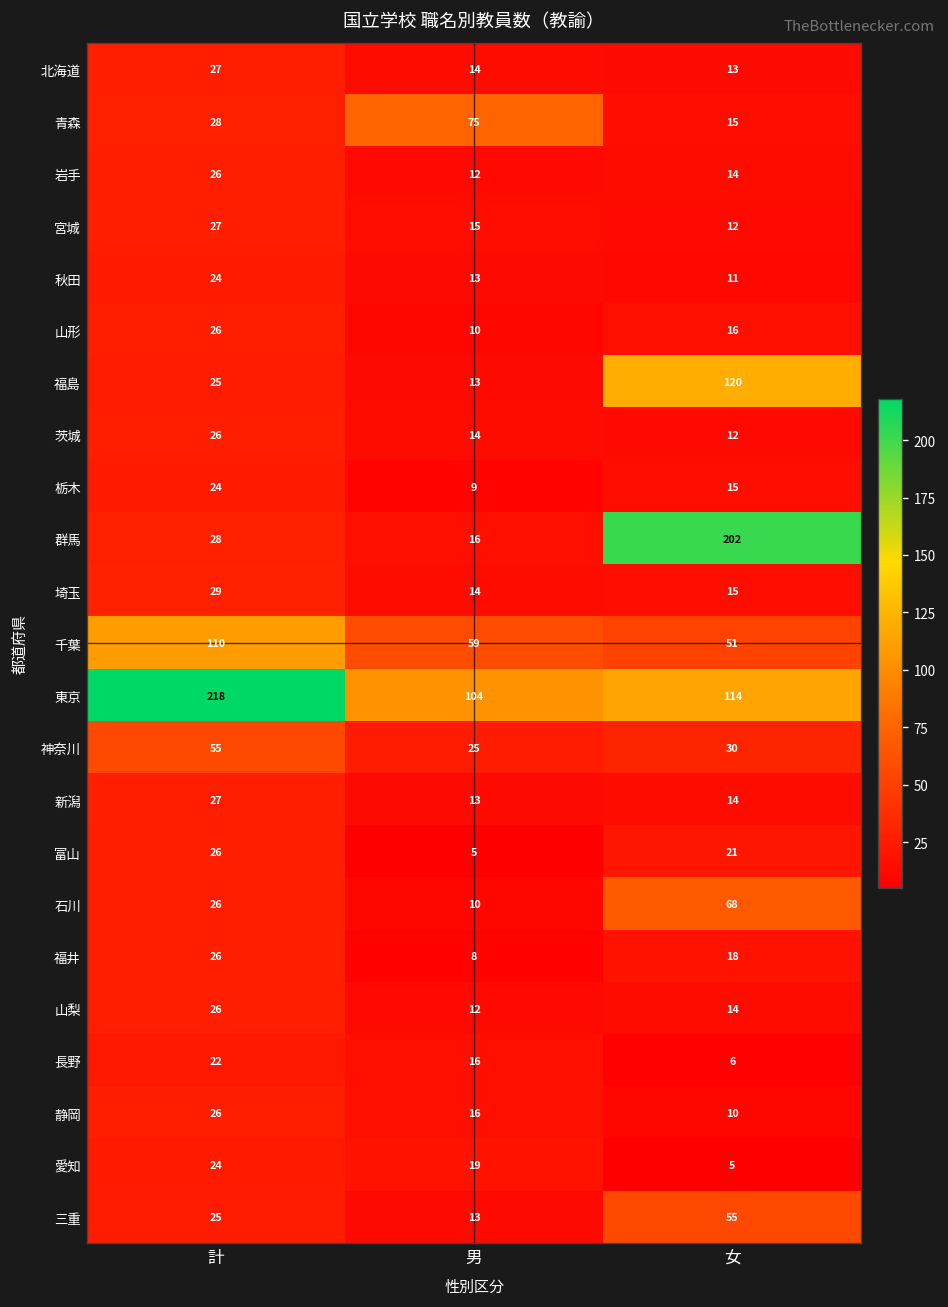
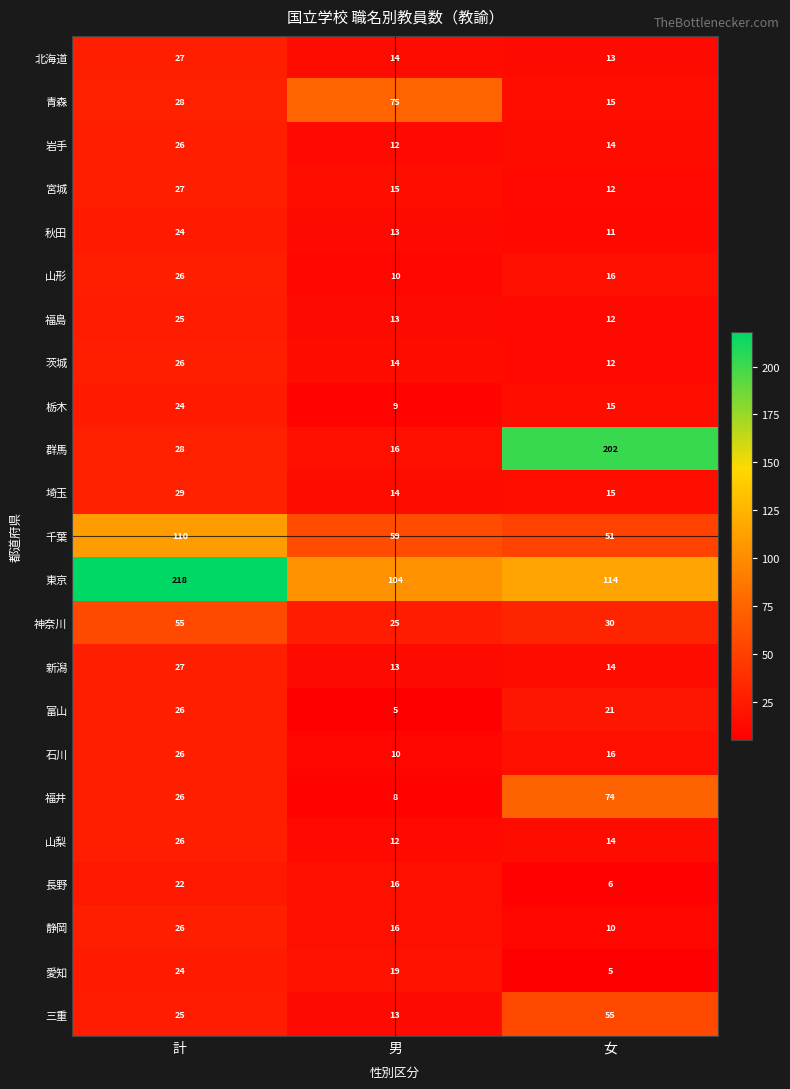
  {
    "北海道": {
      "計": 27,
      "男": 14,
      "女": 13
    },
    "青森": {
      "計": 28,
      "男": 75,
      "女": 15
    },
    "岩手": {
      "計": 26,
      "男": 12,
      "女": 14
    },
    "宮城": {
      "計": 27,
      "男": 15,
      "女": 12
    },
    "秋田": {
      "計": 24,
      "男": 13,
      "女": 11
    },
    "山形": {
      "計": 26,
      "男": 10,
      "女": 16
    },
    "福島": {
      "計": 25,
      "男": 13,
-     "女": 120
+     "女": 12
    },
    "茨城": {
      "計": 26,
      "男": 14,
      "女": 12
    },
    "栃木": {
      "計": 24,
      "男": 9,
      "女": 15
    },
    "群馬": {
      "計": 28,
      "男": 16,
      "女": 202
    },
    "埼玉": {
      "計": 29,
      "男": 14,
      "女": 15
    },
    "千葉": {
      "計": 110,
      "男": 59,
      "女": 51
    },
    "東京": {
      "計": 218,
      "男": 104,
      "女": 114
    },
    "神奈川": {
      "計": 55,
      "男": 25,
      "女": 30
    },
    "新潟": {
      "計": 27,
      "男": 13,
      "女": 14
    },
    "富山": {
      "計": 26,
      "男": 5,
      "女": 21
    },
    "石川": {
      "計": 26,
      "男": 10,
-     "女": 68
+     "女": 16
    },
    "福井": {
      "計": 26,
      "男": 8,
-     "女": 18
+     "女": 74
    },
    "山梨": {
      "計": 26,
      "男": 12,
      "女": 14
    },
    "長野": {
      "計": 22,
      "男": 16,
      "女": 6
    },
    "静岡": {
      "計": 26,
      "男": 16,
      "女": 10
    },
    "愛知": {
      "計": 24,
      "男": 19,
      "女": 5
    },
    "三重": {
      "計": 25,
      "男": 13,
      "女": 55
    }
  }
